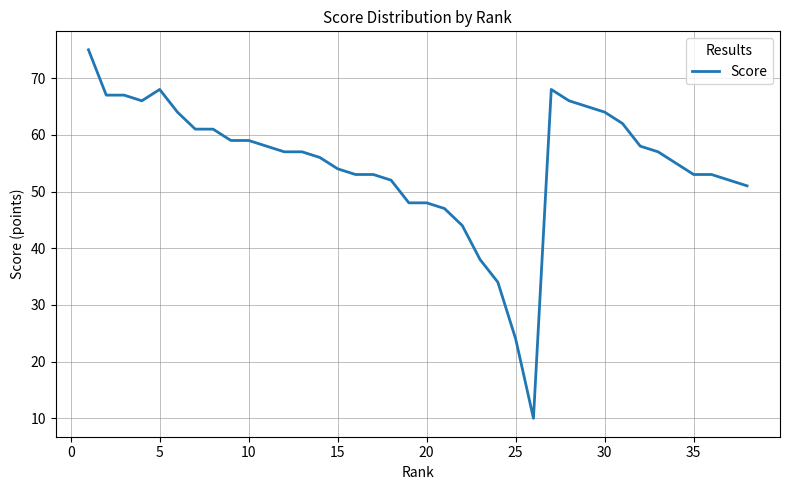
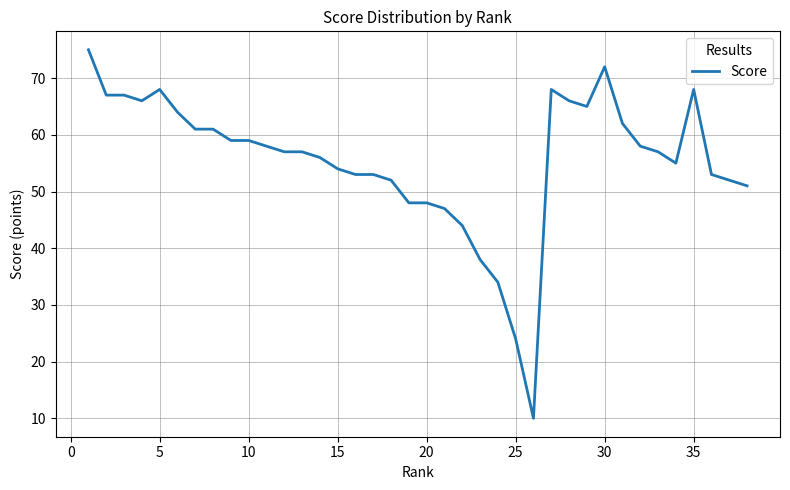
  {
    "5": 68,
    "10": 59,
    "15": 54,
    "20": 48,
    "25": 24,
-   "30": 64,
-   "35": 53
+   "30": 72,
+   "35": 68
  }
